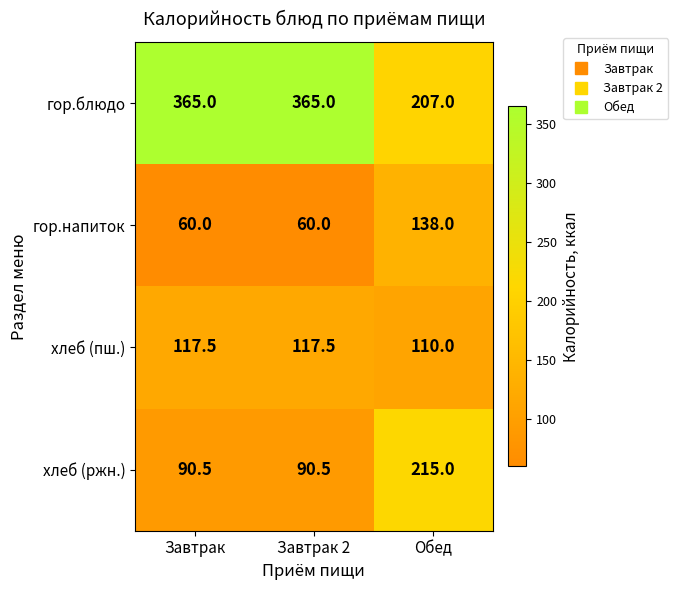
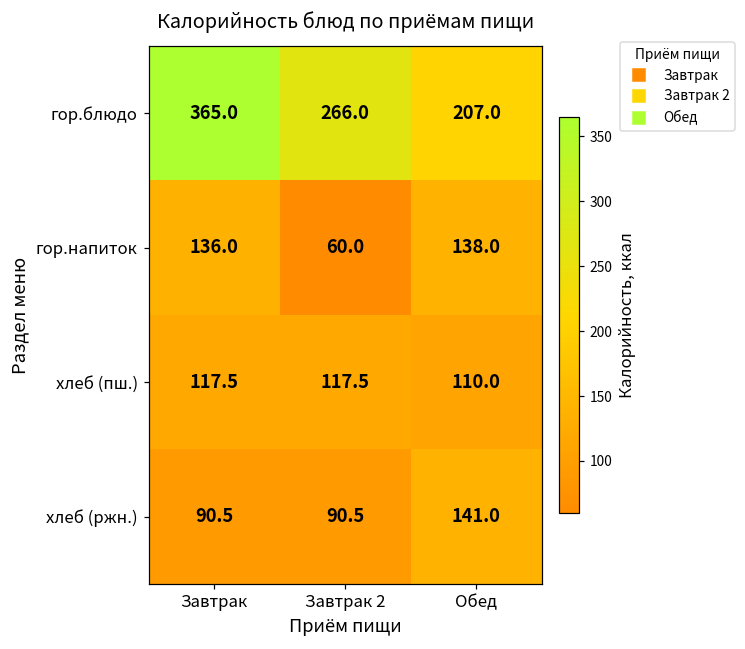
  {
    "гор.блюдо": {
      "Завтрак": 365.0,
-     "Завтрак 2": 365.0,
+     "Завтрак 2": 266.0,
      "Обед": 207.0
    },
    "гор.напиток": {
-     "Завтрак": 60.0,
+     "Завтрак": 136.0,
      "Завтрак 2": 60.0,
      "Обед": 138.0
    },
    "хлеб (пш.)": {
      "Завтрак": 117.5,
      "Завтрак 2": 117.5,
      "Обед": 110.0
    },
    "хлеб (ржн.)": {
      "Завтрак": 90.5,
      "Завтрак 2": 90.5,
-     "Обед": 215.0
+     "Обед": 141.0
    }
  }
